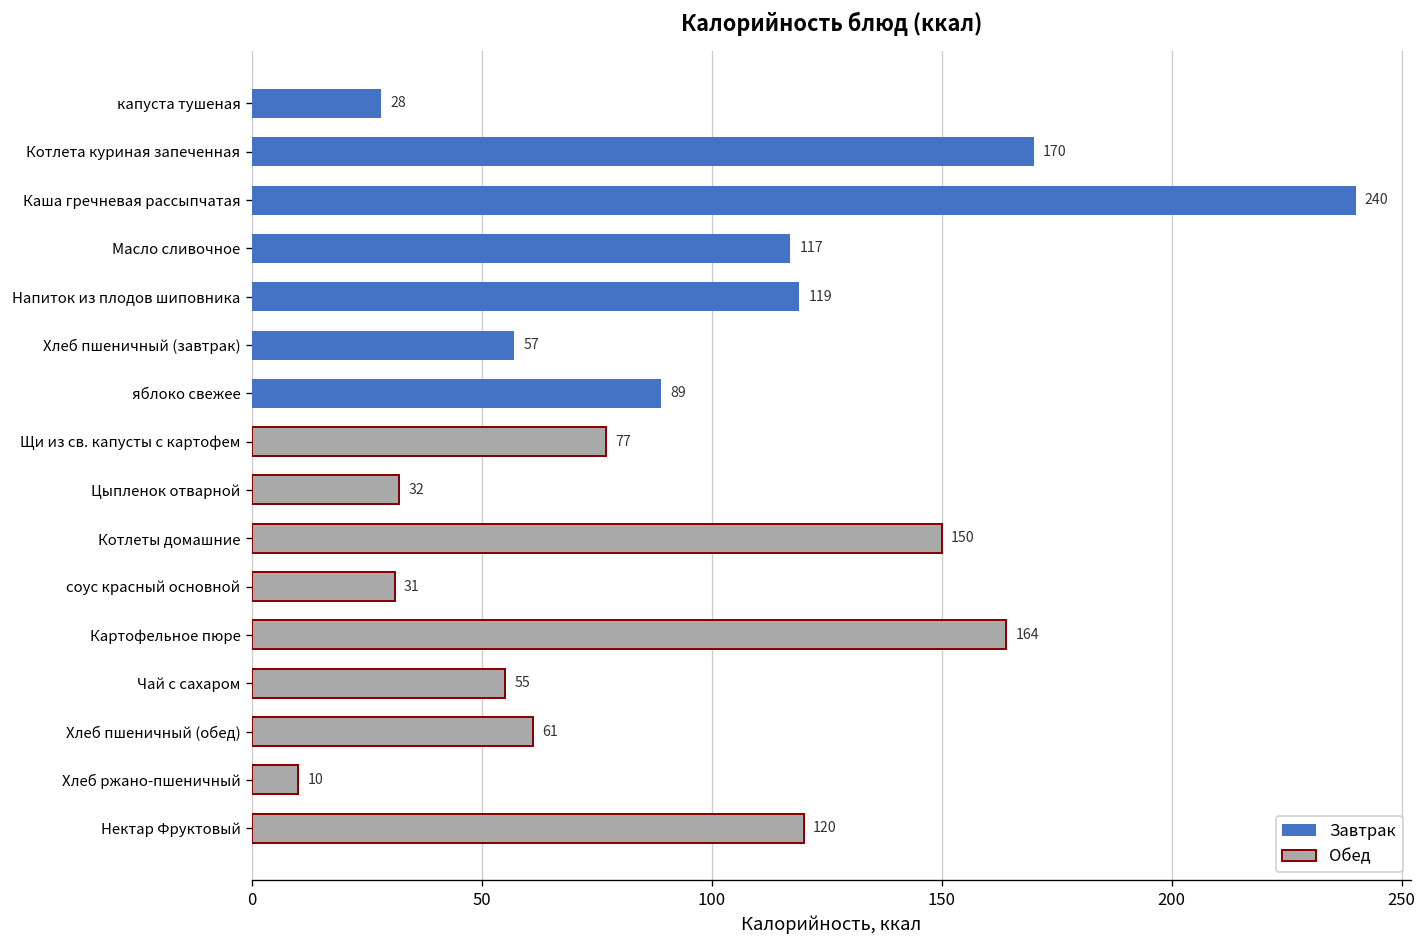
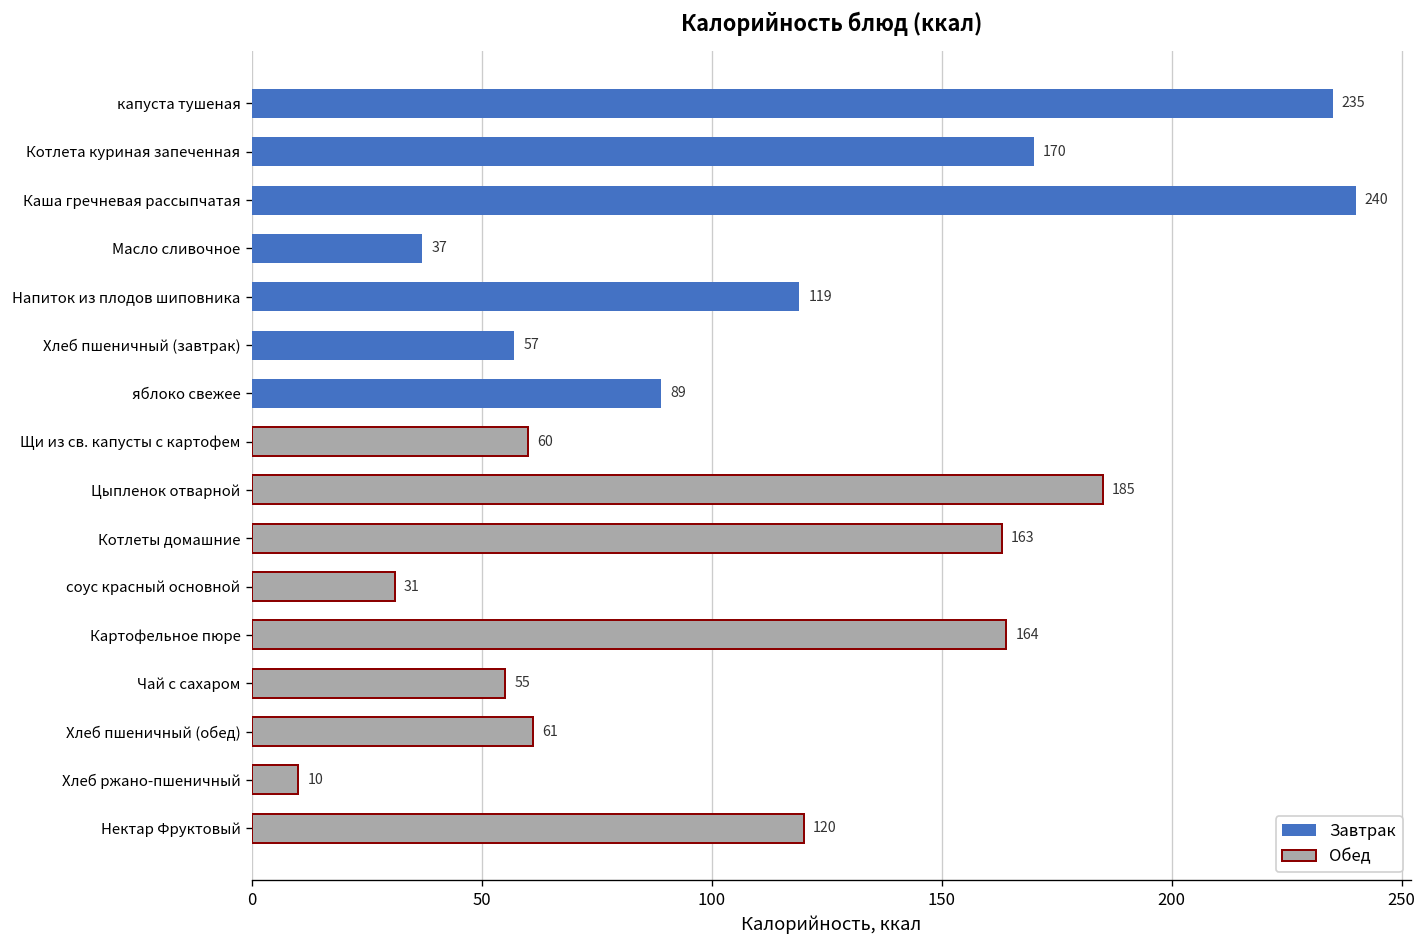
  {
    "Завтрак": {
-     "капуста тушеная": 28,
+     "капуста тушеная": 235,
      "Котлета куриная запеченная": 170,
      "Каша гречневая рассыпчатая": 240,
-     "Масло сливочное": 117,
+     "Масло сливочное": 37,
      "Напиток из плодов шиповника": 119,
      "Хлеб пшеничный (завтрак)": 57,
      "яблоко свежее": 89
    },
    "Обед": {
-     "Щи из св. капусты с картофем": 77,
-     "Цыпленок отварной": 32,
-     "Котлеты домашние": 150,
+     "Щи из св. капусты с картофем": 60,
+     "Цыпленок отварной": 185,
+     "Котлеты домашние": 163,
      "соус красный основной": 31,
      "Картофельное пюре": 164,
      "Чай с сахаром": 55,
      "Хлеб пшеничный (обед)": 61,
      "Хлеб ржано-пшеничный": 10,
      "Нектар Фруктовый": 120
    }
  }
